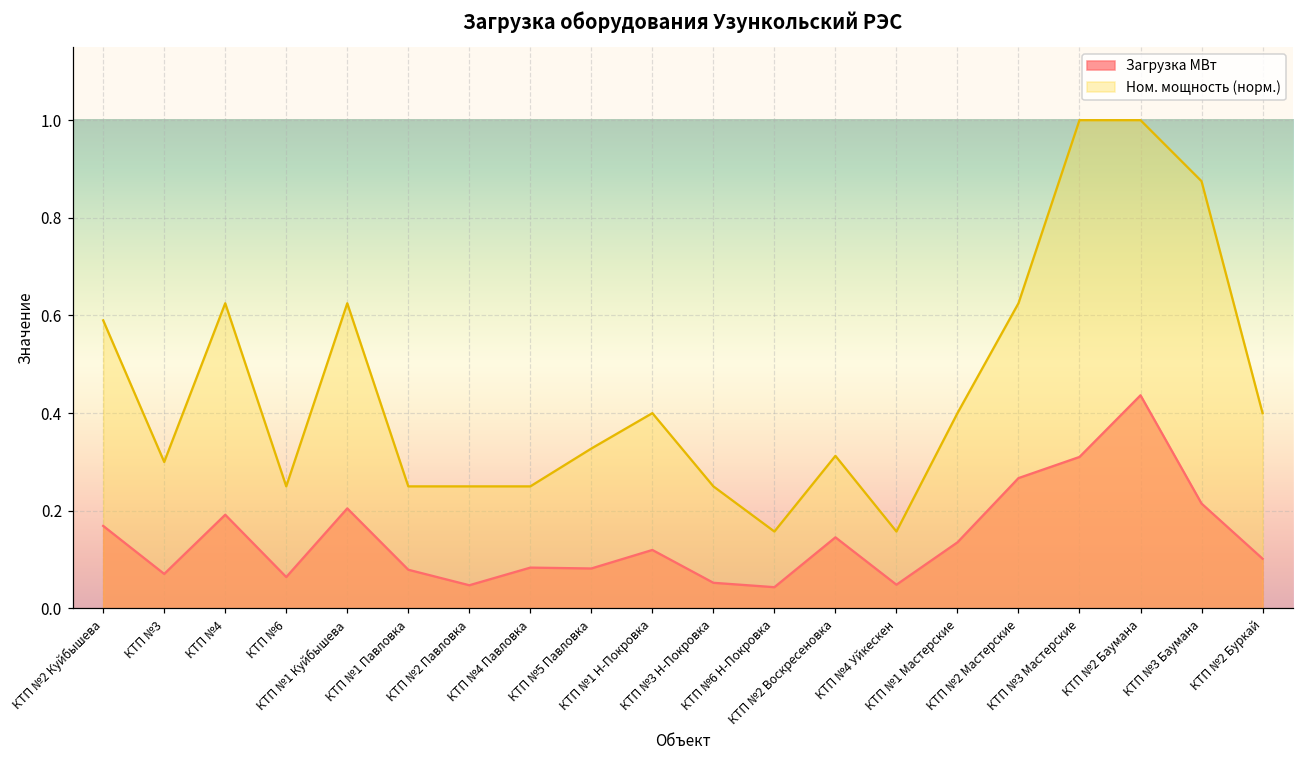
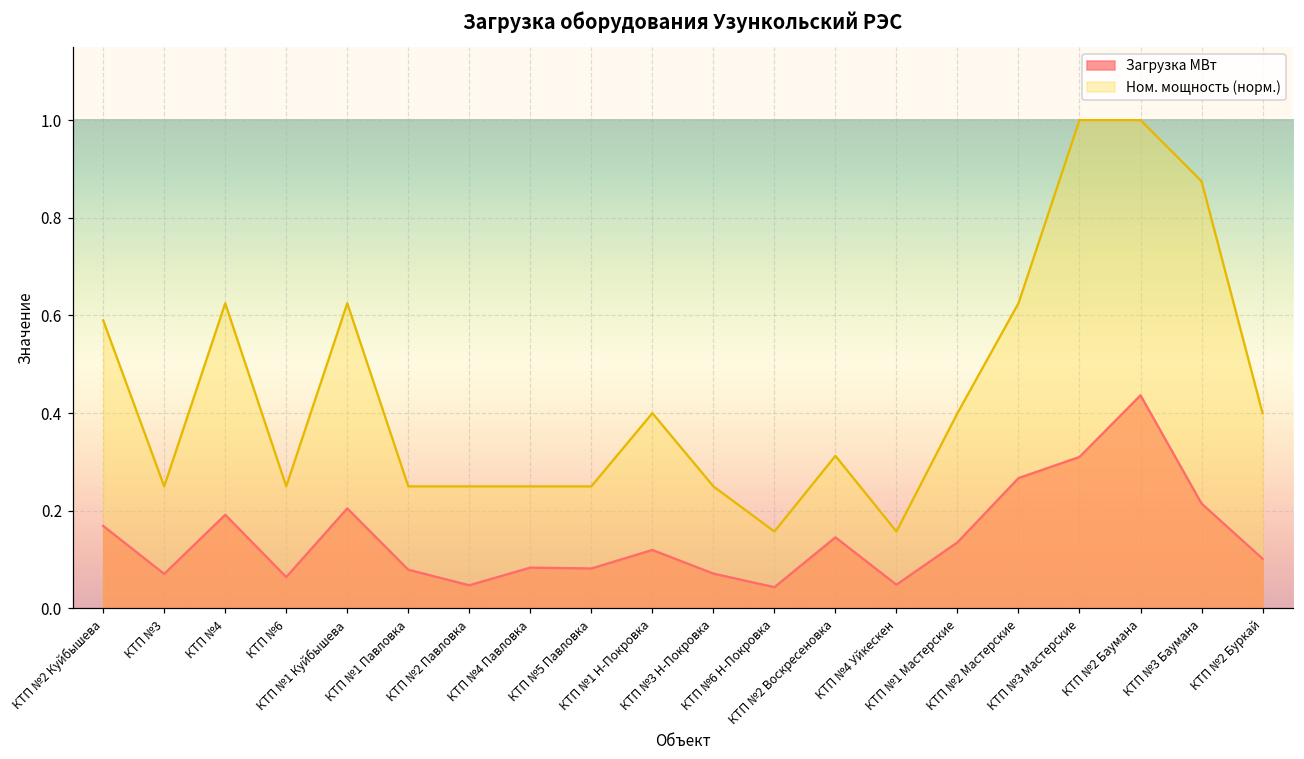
  {
    "Загрузка МВт": {
      "КТП №2 Куйбышева": 0.17,
      "КТП №3": 0.07,
      "КТП №4": 0.19,
      "КТП №6": 0.06,
      "КТП №1 Куйбышева": 0.20,
      "КТП №1 Павловка": 0.08,
      "КТП №2 Павловка": 0.05,
      "КТП №4 Павловка": 0.08,
      "КТП №5 Павловка": 0.08,
      "КТП №1 Н-Покровка": 0.12,
-     "КТП №3 Н-Покровка": 0.05,
+     "КТП №3 Н-Покровка": 0.07,
      "КТП №6 Н-Покровка": 0.04,
      "КТП №2 Воскресеновка": 0.15,
      "КТП №4 Уйкескен": 0.05,
      "КТП №1 Мастерские": 0.14,
      "КТП №2 Мастерские": 0.27,
      "КТП №3 Мастерские": 0.31,
      "КТП №2 Баумана": 0.44,
      "КТП №3 Баумана": 0.21,
      "КТП №2 Буркай": 0.10
    },
    "Ном. мощность (норм.)": {
      "КТП №2 Куйбышева": 0.59,
-     "КТП №3": 0.30,
+     "КТП №3": 0.25,
      "КТП №4": 0.63,
      "КТП №6": 0.25,
      "КТП №1 Куйбышева": 0.63,
      "КТП №1 Павловка": 0.25,
      "КТП №2 Павловка": 0.25,
      "КТП №4 Павловка": 0.25,
-     "КТП №5 Павловка": 0.33,
+     "КТП №5 Павловка": 0.25,
      "КТП №1 Н-Покровка": 0.40,
      "КТП №3 Н-Покровка": 0.25,
      "КТП №6 Н-Покровка": 0.16,
      "КТП №2 Воскресеновка": 0.31,
      "КТП №4 Уйкескен": 0.16,
      "КТП №1 Мастерские": 0.40,
      "КТП №2 Мастерские": 0.63,
      "КТП №3 Мастерские": 1.00,
      "КТП №2 Баумана": 1.00,
      "КТП №3 Баумана": 0.88,
      "КТП №2 Буркай": 0.40
    }
  }
